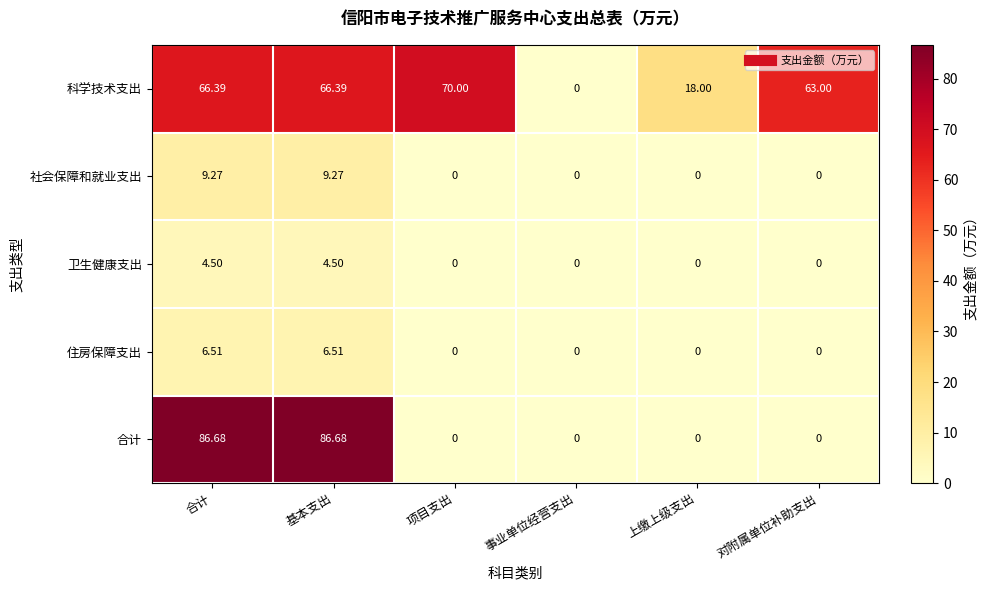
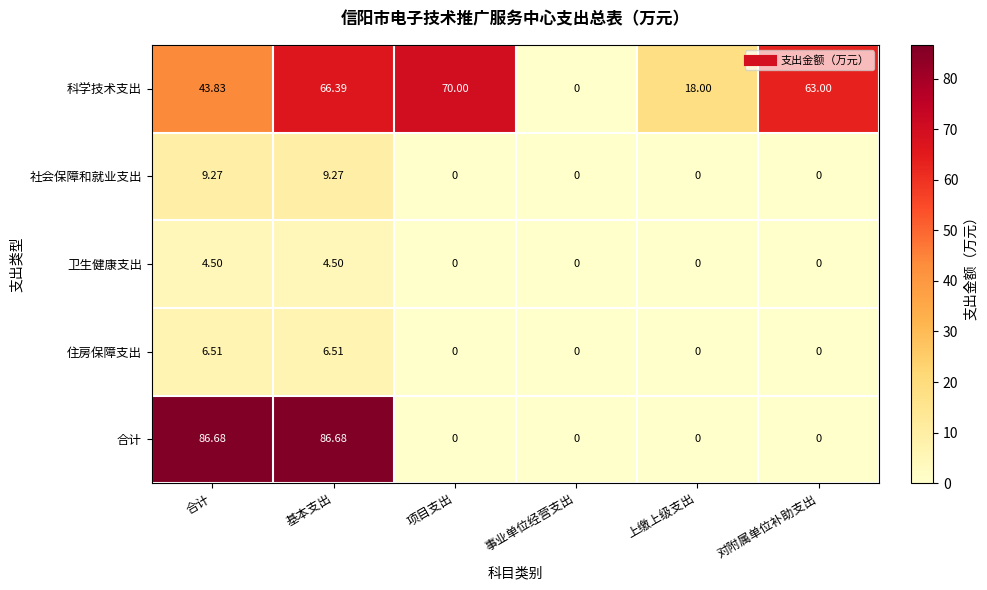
  {
    "科学技术支出": {
-     "合计": 66.39,
+     "合计": 43.83,
      "基本支出": 66.39,
      "项目支出": 70.00,
      "事业单位经营支出": 0,
      "上缴上级支出": 18.00,
      "对附属单位补助支出": 63.00
    },
    "社会保障和就业支出": {
      "合计": 9.27,
      "基本支出": 9.27,
      "项目支出": 0,
      "事业单位经营支出": 0,
      "上缴上级支出": 0,
      "对附属单位补助支出": 0
    },
    "卫生健康支出": {
      "合计": 4.50,
      "基本支出": 4.50,
      "项目支出": 0,
      "事业单位经营支出": 0,
      "上缴上级支出": 0,
      "对附属单位补助支出": 0
    },
    "住房保障支出": {
      "合计": 6.51,
      "基本支出": 6.51,
      "项目支出": 0,
      "事业单位经营支出": 0,
      "上缴上级支出": 0,
      "对附属单位补助支出": 0
    },
    "合计": {
      "合计": 86.68,
      "基本支出": 86.68,
      "项目支出": 0,
      "事业单位经营支出": 0,
      "上缴上级支出": 0,
      "对附属单位补助支出": 0
    }
  }
